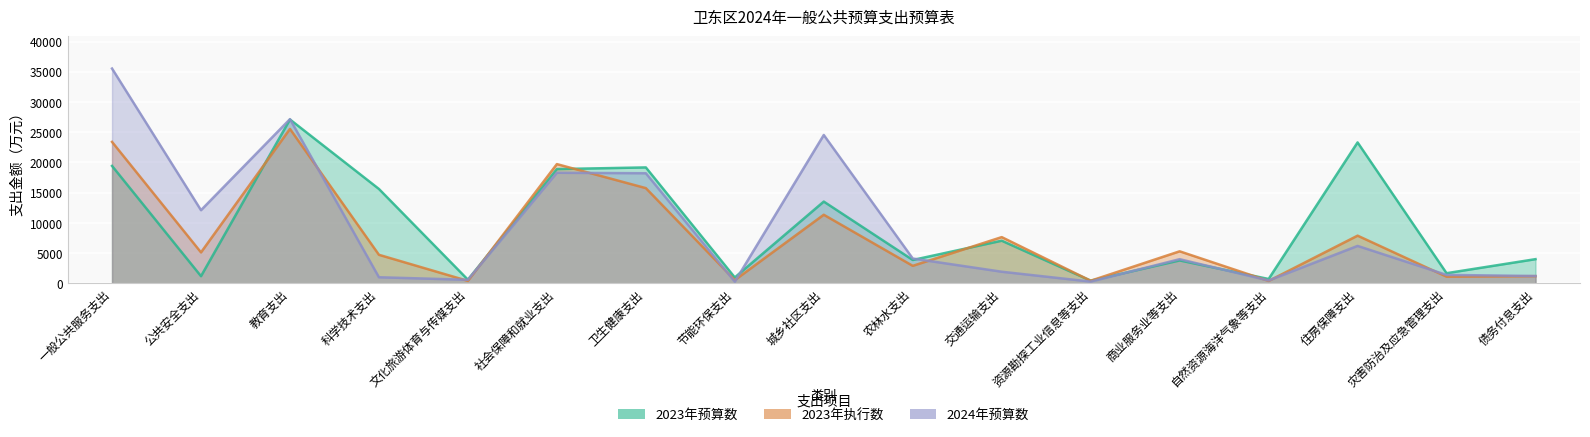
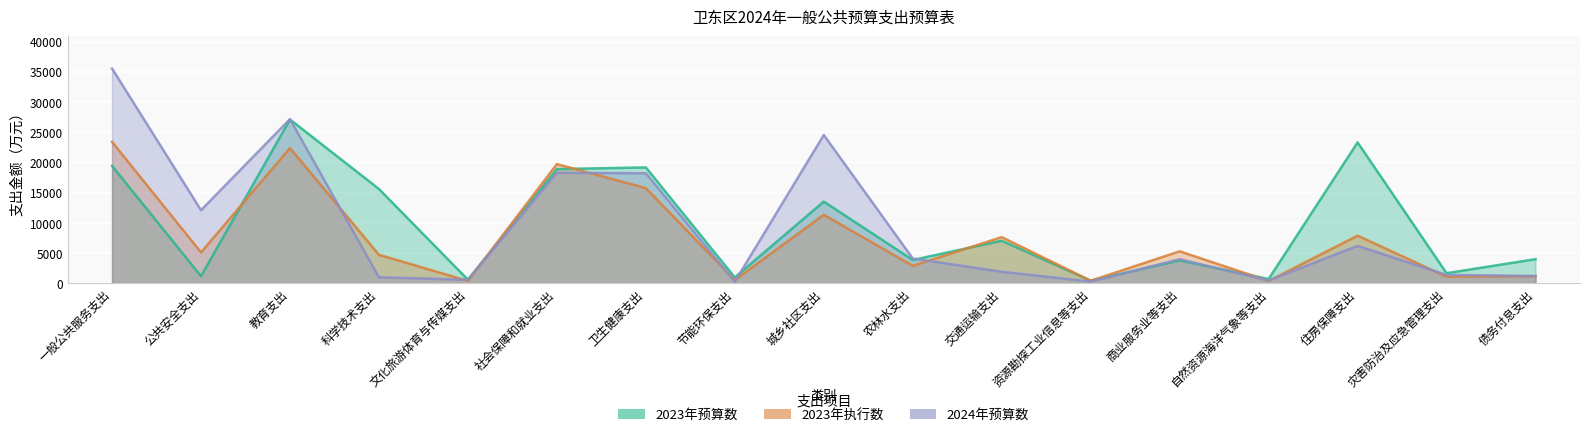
  {
    "2023年预算数": {
      "一般公共服务支出": 19000,
      "公共安全支出": 1000,
      "科学技术支出": 16000,
      "社会保障和就业支出": 19000,
      "卫生健康支出": 19000,
      "节能环保支出": 1000,
      "城乡社区支出": 14000,
      "交通运输支出": 7000,
      "住房保障支出": 23000,
      "债务付息支出": 4000
    },
    "2023年执行数": {
      "一般公共服务支出": 23000,
      "公共安全支出": 5000,
-     "教育支出": 26000,
+     "教育支出": 22000,
      "科学技术支出": 5000,
      "社会保障和就业支出": 20000,
      "卫生健康支出": 16000,
      "城乡社区支出": 11000,
      "农林水支出": 3000,
      "交通运输支出": 8000,
      "商业服务业等支出": 5000,
      "住房保障支出": 8000
    },
    "2024年预算数": {
      "一般公共服务支出": 36000,
      "公共安全支出": 12000,
      "科学技术支出": 1000,
      "社会保障和就业支出": 18000,
      "卫生健康支出": 18000,
      "城乡社区支出": 25000,
      "交通运输支出": 2000,
      "住房保障支出": 6000
    }
  }
